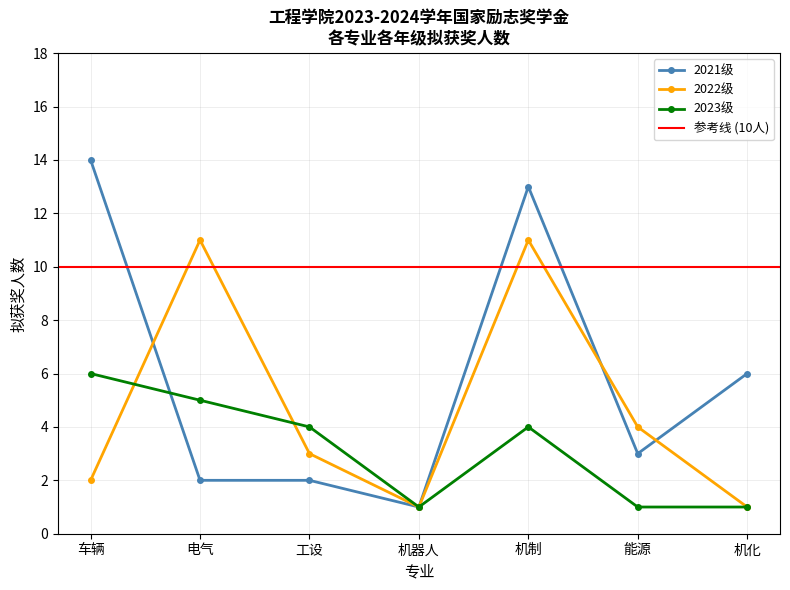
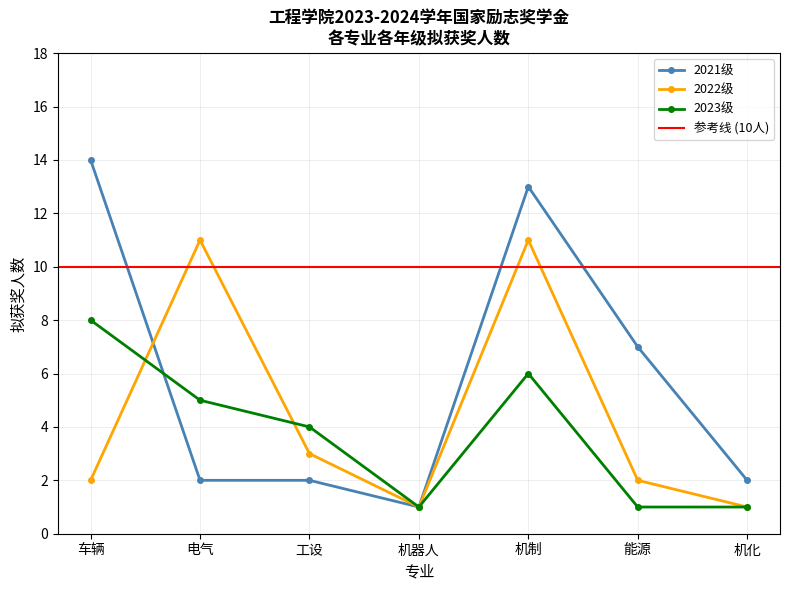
  {
    "2021级": {
      "车辆": 14,
      "电气": 2,
      "工设": 2,
      "机制": 13,
-     "能源": 3,
-     "机化": 6
+     "能源": 7,
+     "机化": 2
    },
    "2022级": {
      "车辆": 2,
      "电气": 11,
      "工设": 3,
      "机制": 11,
-     "能源": 4
+     "能源": 2
    },
    "2023级": {
-     "车辆": 6,
+     "车辆": 8,
      "电气": 5,
      "工设": 4,
-     "机制": 4,
+     "机制": 6,
      "能源": 1
    }
  }
